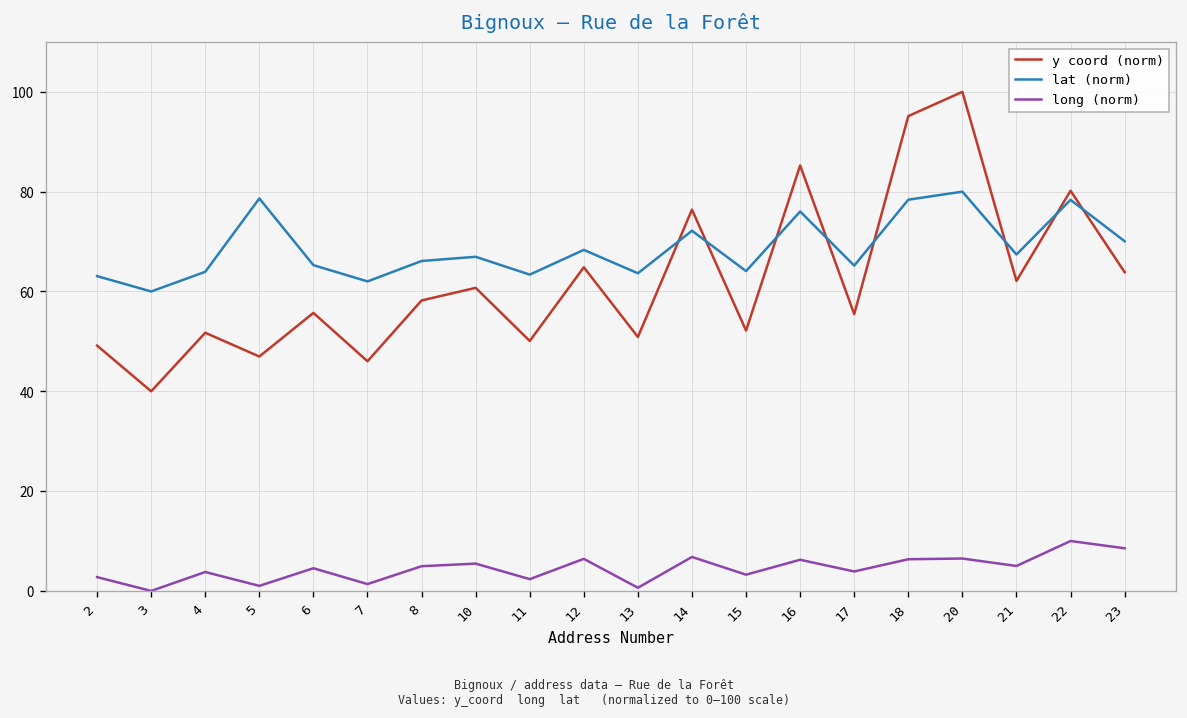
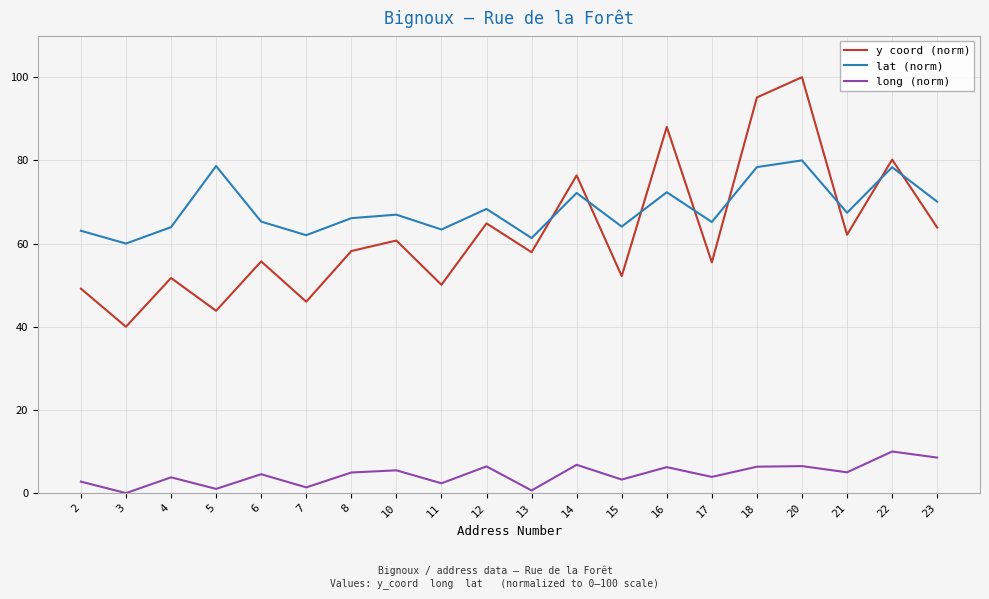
  {
    "y coord (norm)": {
      "2": 49,
      "3": 40,
      "4": 52,
-     "5": 47,
+     "5": 44,
      "6": 56,
      "7": 46,
      "8": 58,
      "10": 61,
      "11": 50,
      "12": 65,
-     "13": 51,
+     "13": 58,
      "14": 76,
      "15": 52,
-     "16": 85,
+     "16": 88,
      "17": 55,
      "18": 95,
      "20": 100,
      "21": 62,
      "22": 80,
      "23": 64
    },
    "lat (norm)": {
      "2": 63,
      "3": 60,
      "4": 64,
      "5": 79,
      "6": 65,
      "7": 62,
      "8": 66,
      "10": 67,
      "11": 63,
      "12": 68,
-     "13": 64,
+     "13": 61,
      "14": 72,
      "15": 64,
-     "16": 76,
+     "16": 72,
      "17": 65,
      "18": 78,
      "20": 80,
      "21": 67,
      "22": 78,
      "23": 70
    },
    "long (norm)": {
      "2": 3,
      "3": 0,
      "4": 4,
      "5": 1,
      "6": 5,
      "7": 1,
      "8": 5,
      "10": 5,
      "11": 2,
      "12": 6,
      "13": 1,
      "14": 7,
      "15": 3,
      "16": 6,
      "17": 4,
      "18": 6,
      "20": 6,
      "21": 5,
      "22": 10,
      "23": 9
    }
  }
